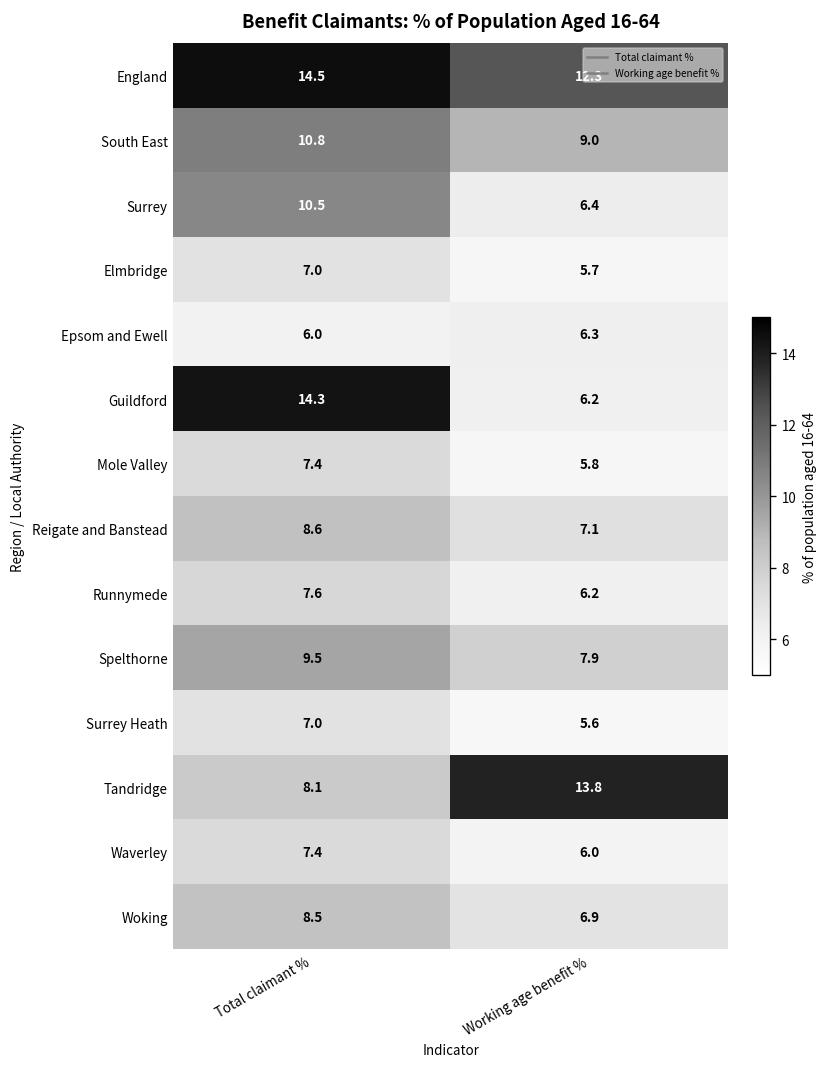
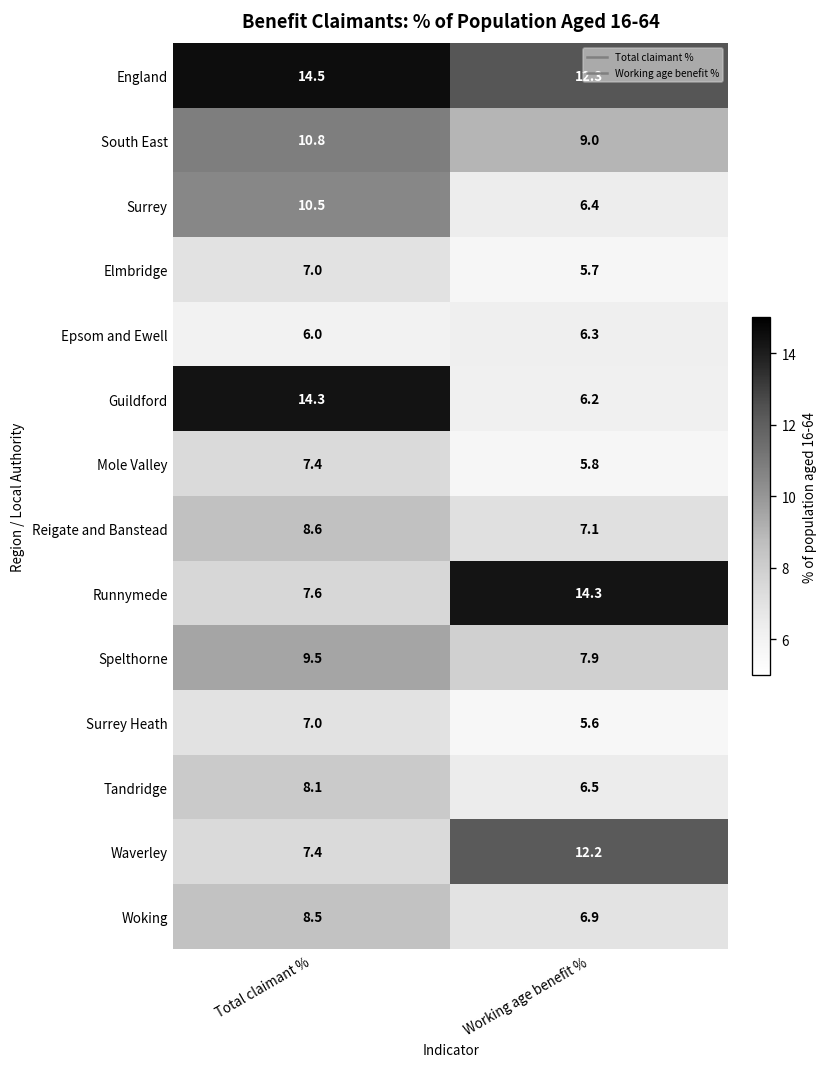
  {
    "England": {
      "Total claimant %": 14.5
    },
    "South East": {
      "Total claimant %": 10.8,
      "Working age benefit %": 9.0
    },
    "Surrey": {
      "Total claimant %": 10.5,
      "Working age benefit %": 6.4
    },
    "Elmbridge": {
      "Total claimant %": 7.0,
      "Working age benefit %": 5.7
    },
    "Epsom and Ewell": {
      "Total claimant %": 6.0,
      "Working age benefit %": 6.3
    },
    "Guildford": {
      "Total claimant %": 14.3,
      "Working age benefit %": 6.2
    },
    "Mole Valley": {
      "Total claimant %": 7.4,
      "Working age benefit %": 5.8
    },
    "Reigate and Banstead": {
      "Total claimant %": 8.6,
      "Working age benefit %": 7.1
    },
    "Runnymede": {
      "Total claimant %": 7.6,
-     "Working age benefit %": 6.2
+     "Working age benefit %": 14.3
    },
    "Spelthorne": {
      "Total claimant %": 9.5,
      "Working age benefit %": 7.9
    },
    "Surrey Heath": {
      "Total claimant %": 7.0,
      "Working age benefit %": 5.6
    },
    "Tandridge": {
      "Total claimant %": 8.1,
-     "Working age benefit %": 13.8
+     "Working age benefit %": 6.5
    },
    "Waverley": {
      "Total claimant %": 7.4,
-     "Working age benefit %": 6.0
+     "Working age benefit %": 12.2
    },
    "Woking": {
      "Total claimant %": 8.5,
      "Working age benefit %": 6.9
    }
  }
